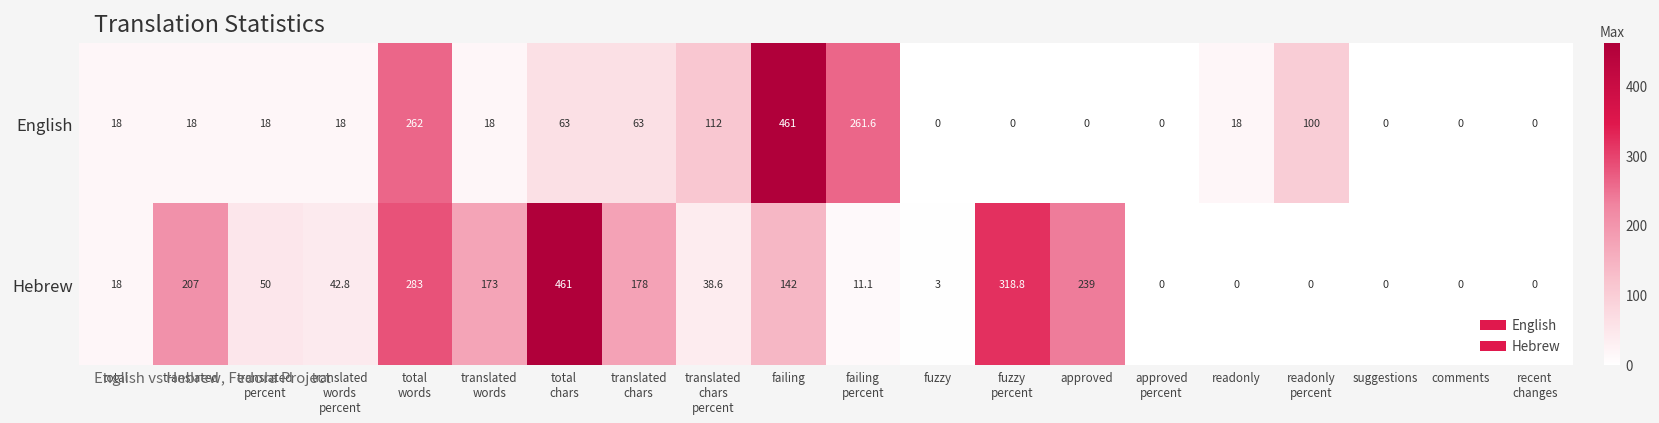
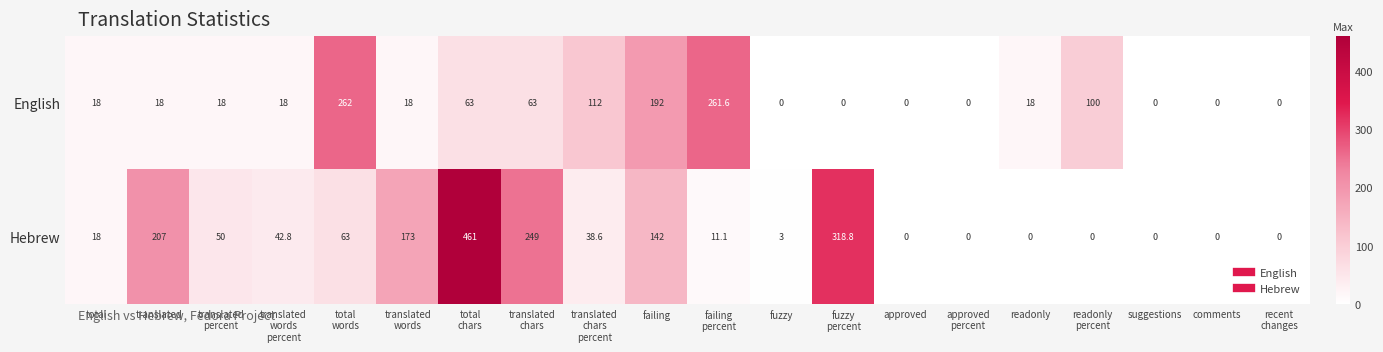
  {
    "English": {
      "total": 18,
      "translated": 18,
      "translated percent": 18,
      "translated words percent": 18,
      "total words": 262,
      "translated words": 18,
      "total chars": 63,
      "translated chars": 63,
      "translated chars percent": 112,
-     "failing": 461,
+     "failing": 192,
      "failing percent": 261.6,
      "fuzzy": 0,
      "fuzzy percent": 0,
      "approved": 0,
      "approved percent": 0,
      "readonly": 18,
      "readonly percent": 100,
      "suggestions": 0,
      "comments": 0,
      "recent changes": 0
    },
    "Hebrew": {
      "total": 18,
      "translated": 207,
      "translated percent": 50,
      "translated words percent": 42.8,
-     "total words": 283,
+     "total words": 63,
      "translated words": 173,
      "total chars": 461,
-     "translated chars": 178,
+     "translated chars": 249,
      "translated chars percent": 38.6,
      "failing": 142,
      "failing percent": 11.1,
      "fuzzy": 3,
      "fuzzy percent": 318.8,
-     "approved": 239,
+     "approved": 0,
      "approved percent": 0,
      "readonly": 0,
      "readonly percent": 0,
      "suggestions": 0,
      "comments": 0,
      "recent changes": 0
    }
  }
